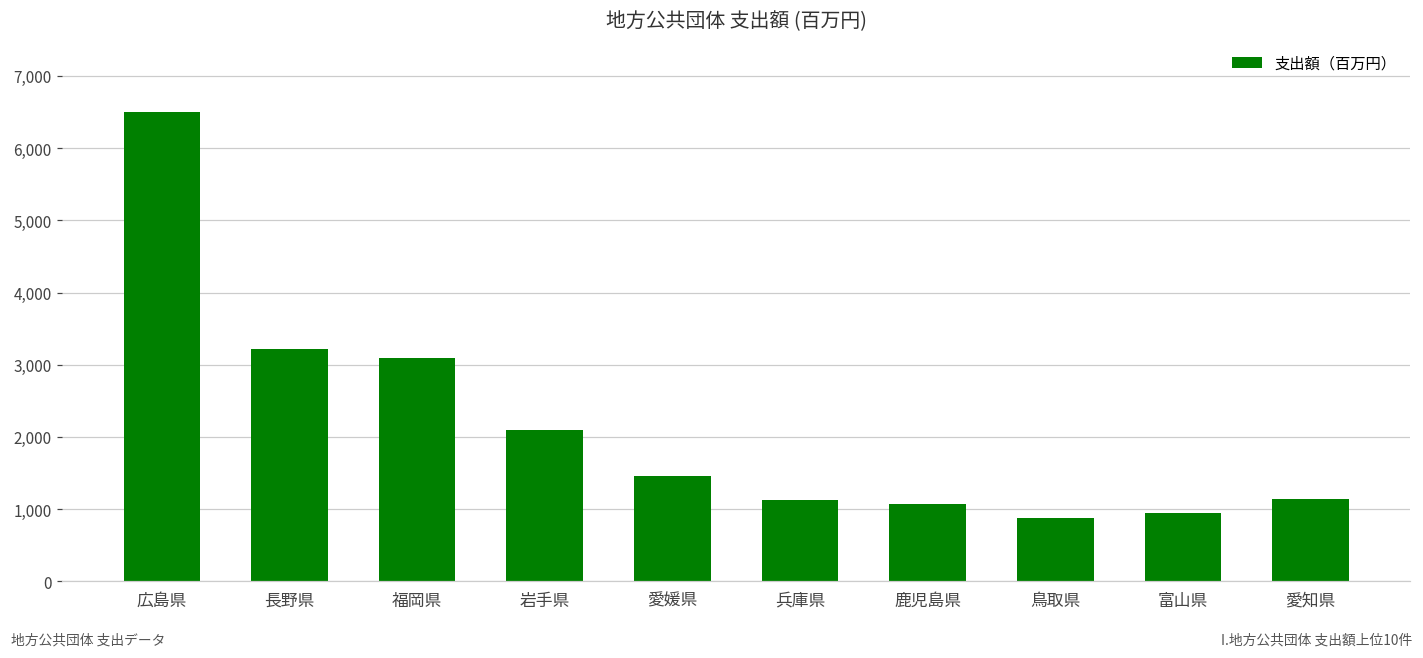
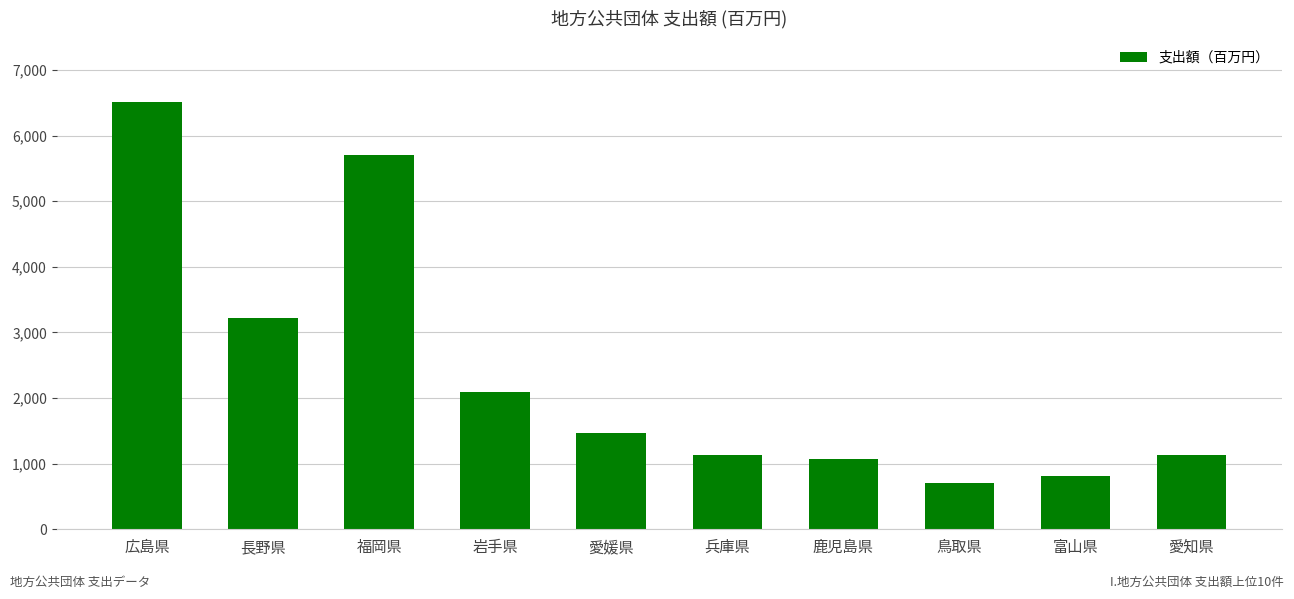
  {
    "広島県": "6,500",
    "長野県": "3,200",
-   "福岡県": "3,100",
+   "福岡県": "5,700",
    "岩手県": "2,100",
    "愛媛県": "1,500",
    "兵庫県": "1,100",
    "鹿児島県": "1,100",
-   "鳥取県": "900",
-   "富山県": "1,000",
+   "鳥取県": "700",
+   "富山県": "800",
    "愛知県": "1,100"
  }
